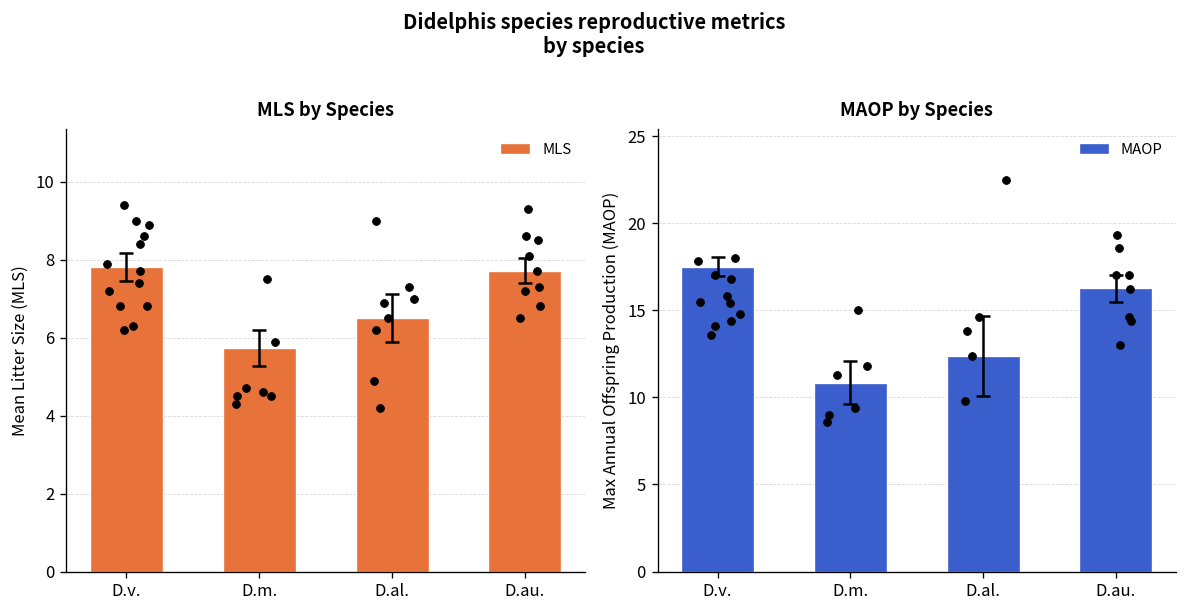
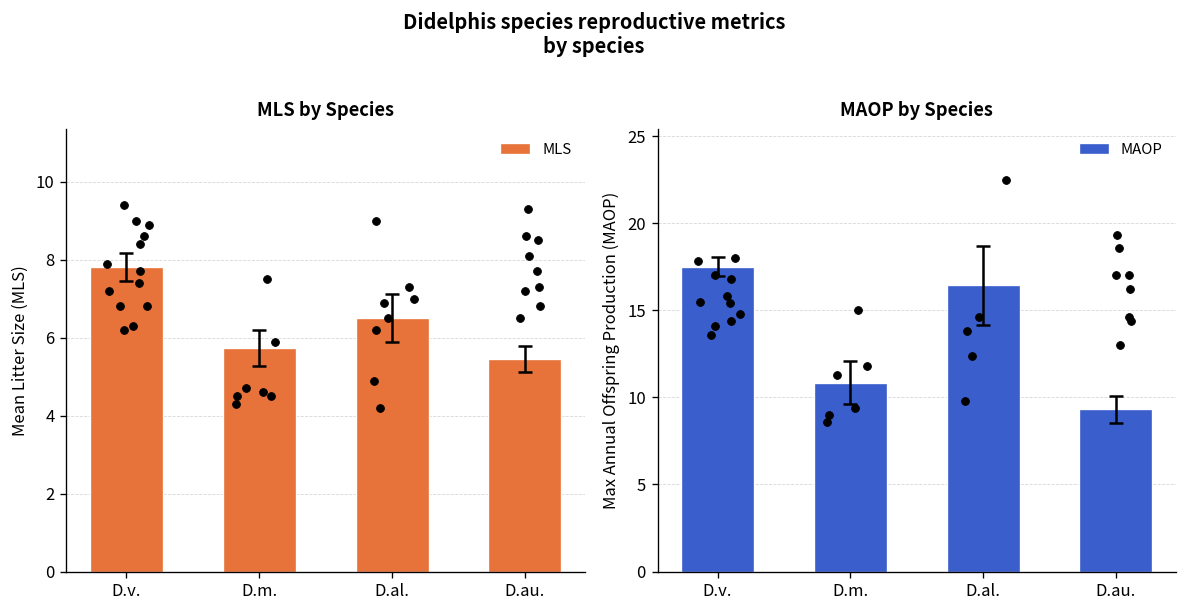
  {
    "MLS by Species": {
      "MLS": {
        "D.v.": 7.8,
        "D.m.": 5.7,
        "D.al.": 6.5,
-       "D.au.": 7.7
+       "D.au.": 5.5
      }
    },
    "MAOP by Species": {
      "MAOP": {
        "D.v.": 17.5,
        "D.m.": 10.9,
-       "D.al.": 12.4,
-       "D.au.": 16.3
+       "D.al.": 16.4,
+       "D.au.": 9.3
      }
    }
  }
